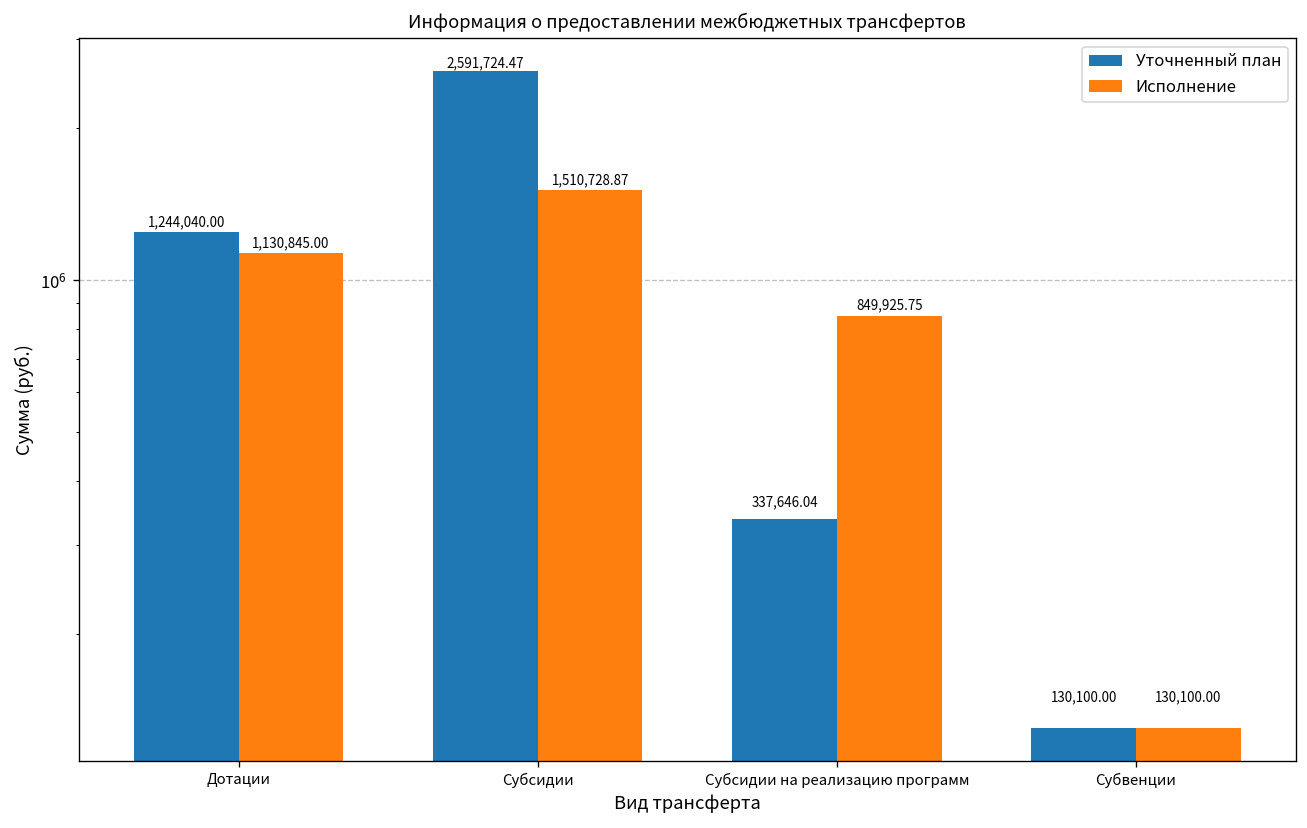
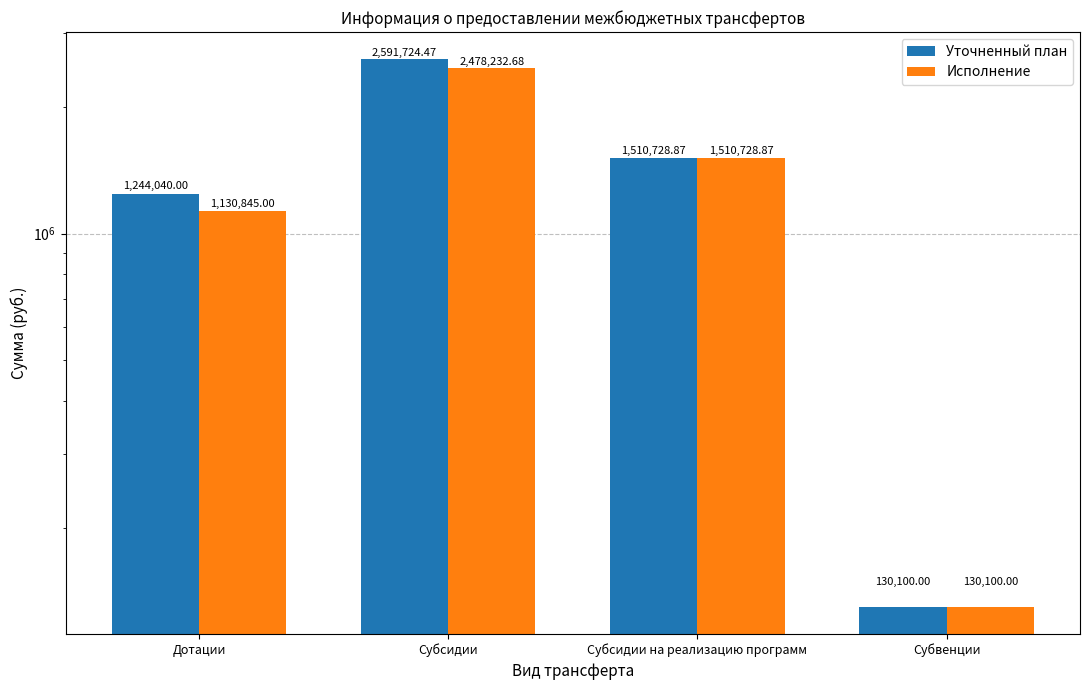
  {
    "Уточненный план": {
      "Дотации": "1,244,040.00",
      "Субсидии": "2,591,724.47",
-     "Субсидии на реализацию программ": "337,646.04",
+     "Субсидии на реализацию программ": "1,510,728.87",
      "Субвенции": "130,100.00"
    },
    "Исполнение": {
      "Дотации": "1,130,845.00",
-     "Субсидии": "1,510,728.87",
-     "Субсидии на реализацию программ": "849,925.75",
+     "Субсидии": "2,478,232.68",
+     "Субсидии на реализацию программ": "1,510,728.87",
      "Субвенции": "130,100.00"
    }
  }
